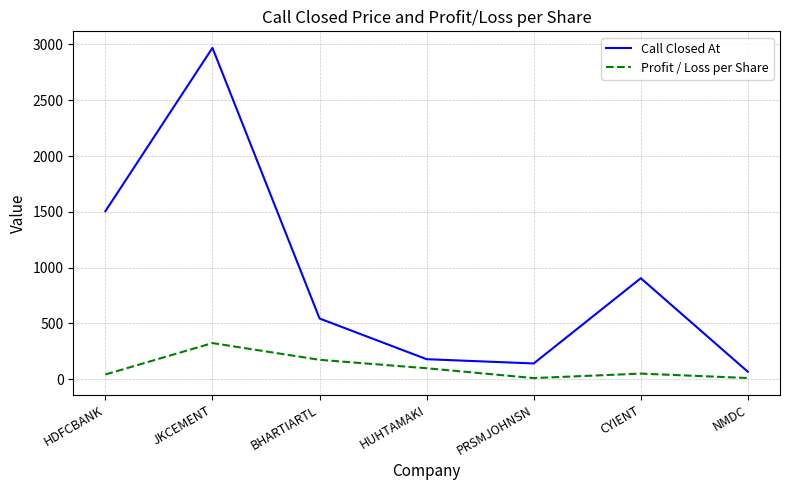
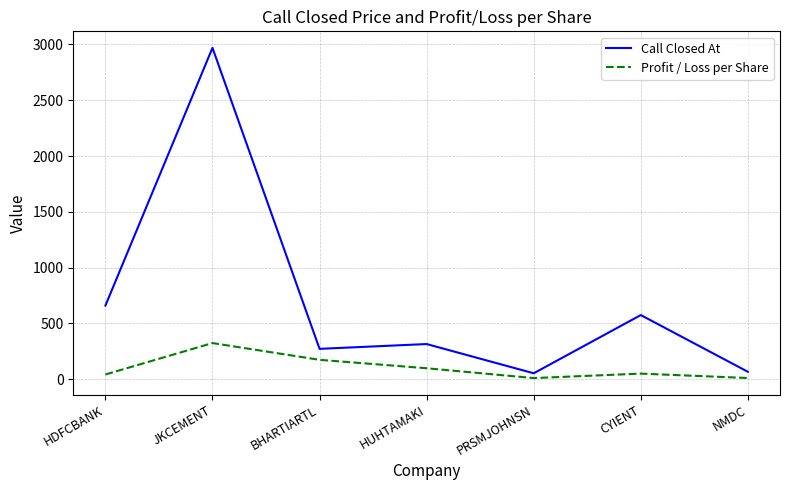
  {
    "Call Closed At": {
-     "HDFCBANK": 1510,
+     "HDFCBANK": 660,
      "JKCEMENT": 2970,
-     "BHARTIARTL": 540,
-     "HUHTAMAKI": 180,
-     "PRSMJOHNSN": 140,
-     "CYIENT": 910,
+     "BHARTIARTL": 270,
+     "HUHTAMAKI": 320,
+     "PRSMJOHNSN": 50,
+     "CYIENT": 570,
      "NMDC": 70
    },
    "Profit / Loss per Share": {
      "HDFCBANK": 40,
      "JKCEMENT": 320,
      "BHARTIARTL": 170,
      "HUHTAMAKI": 100,
      "PRSMJOHNSN": 10,
      "CYIENT": 50,
      "NMDC": 10
    }
  }
